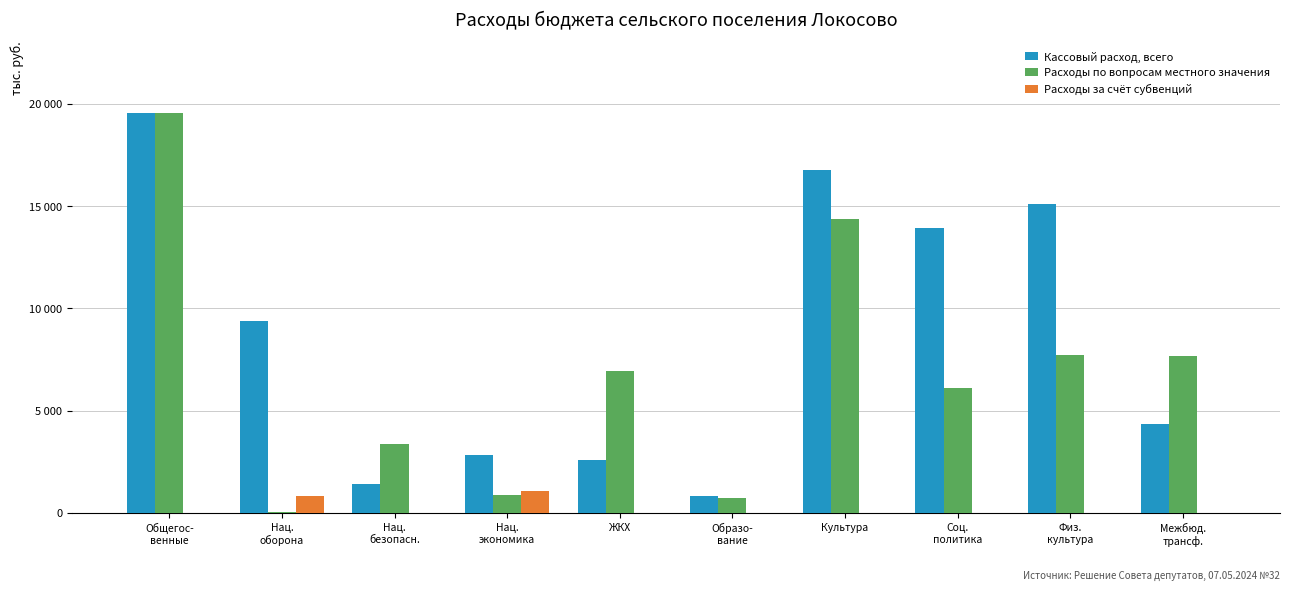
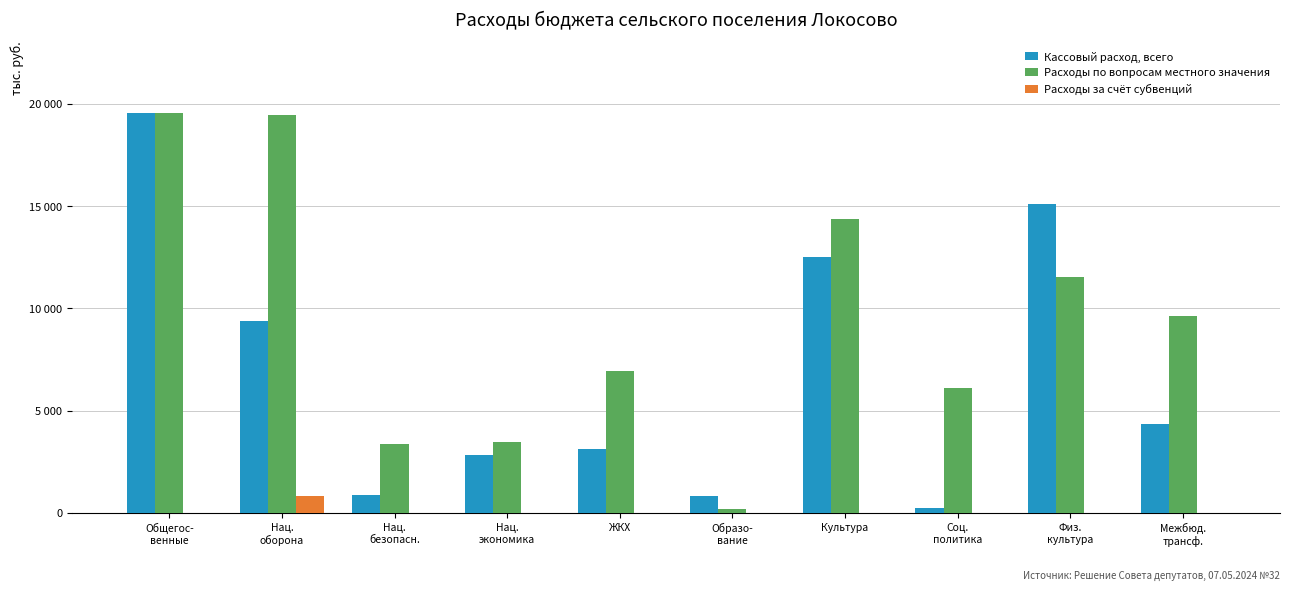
  {
    "Кассовый расход, всего": {
      "Общегос- венные": 19600,
      "Нац. оборона": 9400,
-     "Нац. безопасн.": 1400,
+     "Нац. безопасн.": 900,
      "Нац. экономика": 2800,
-     "ЖКХ": 2600,
+     "ЖКХ": 3100,
      "Образо- вание": 800,
-     "Культура": 16800,
-     "Соц. политика": 13900,
+     "Культура": 12500,
+     "Соц. политика": 200,
      "Физ. культура": 15100,
      "Межбюд. трансф.": 4300
    },
    "Расходы по вопросам местного значения": {
      "Общегос- венные": 19600,
-     "Нац. оборона": 0,
+     "Нац. оборона": 19500,
      "Нац. безопасн.": 3400,
-     "Нац. экономика": 900,
+     "Нац. экономика": 3500,
      "ЖКХ": 7000,
-     "Образо- вание": 700,
+     "Образо- вание": 200,
      "Культура": 14400,
      "Соц. политика": 6100,
-     "Физ. культура": 7700,
-     "Межбюд. трансф.": 7700
+     "Физ. культура": 11500,
+     "Межбюд. трансф.": 9600
    },
    "Расходы за счёт субвенций": {
      "Общегос- венные": 0,
      "Нац. оборона": 800,
      "Нац. безопасн.": 0,
-     "Нац. экономика": 1100,
+     "Нац. экономика": 0,
      "ЖКХ": 0,
      "Образо- вание": 0,
      "Культура": 0,
      "Соц. политика": 0,
      "Физ. культура": 0,
      "Межбюд. трансф.": 0
    }
  }
